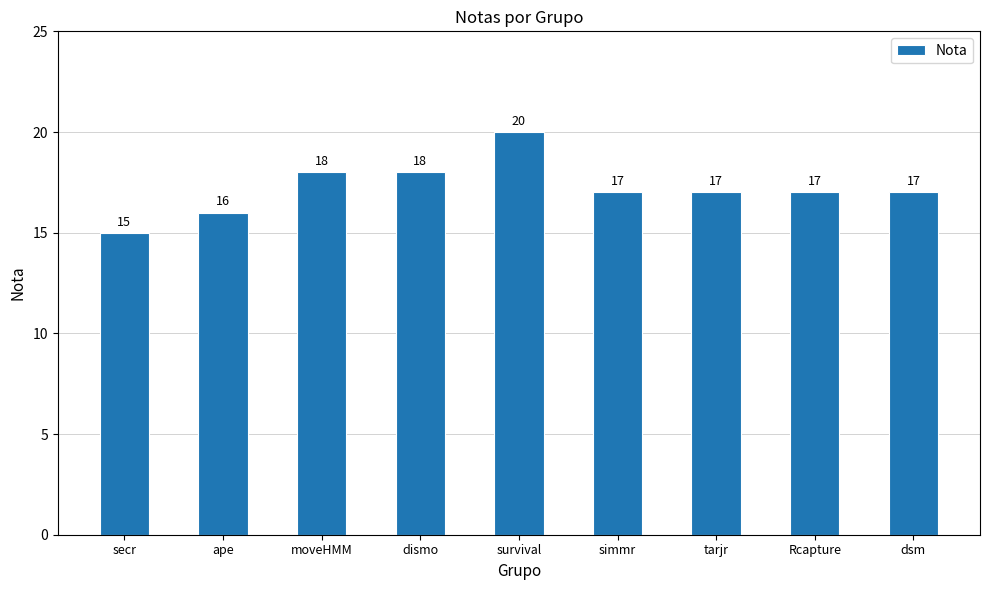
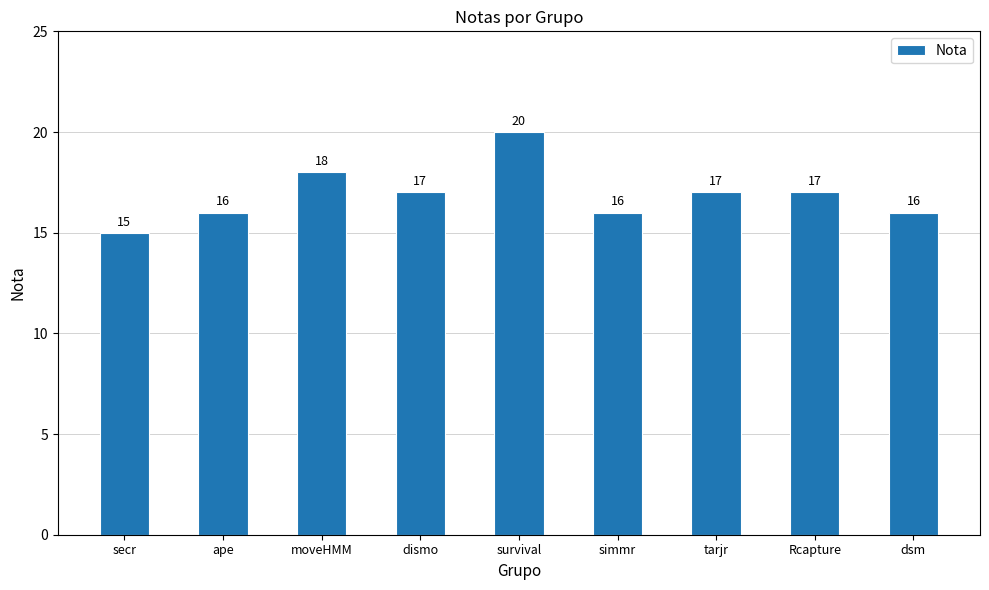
  {
    "secr": 15,
    "ape": 16,
    "moveHMM": 18,
-   "dismo": 18,
+   "dismo": 17,
    "survival": 20,
-   "simmr": 17,
+   "simmr": 16,
    "tarjr": 17,
    "Rcapture": 17,
-   "dsm": 17
+   "dsm": 16
  }
